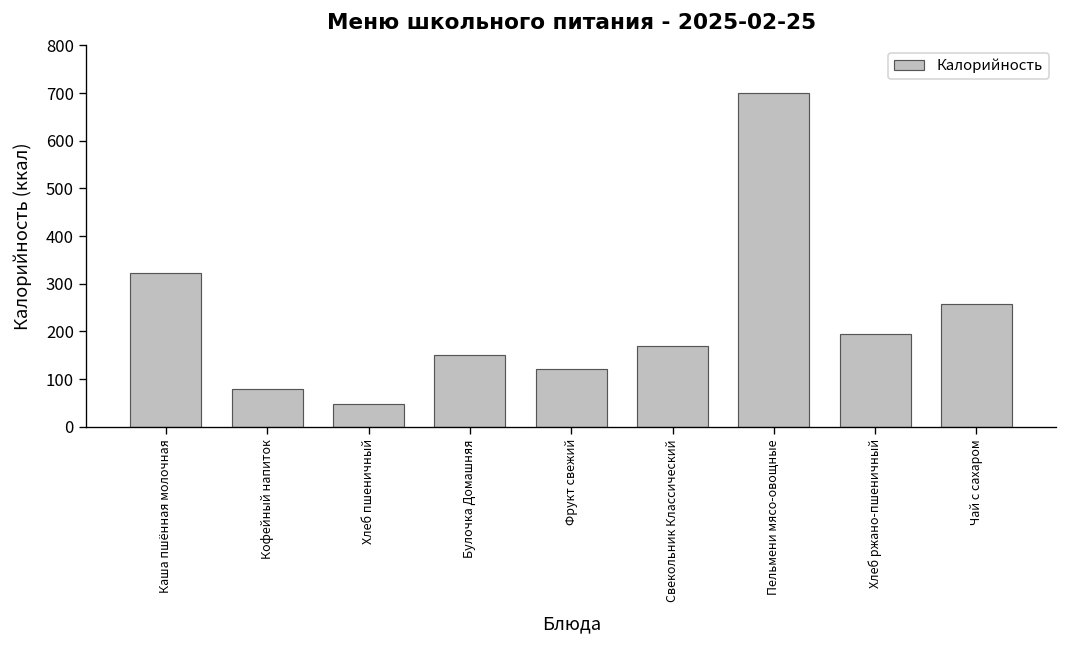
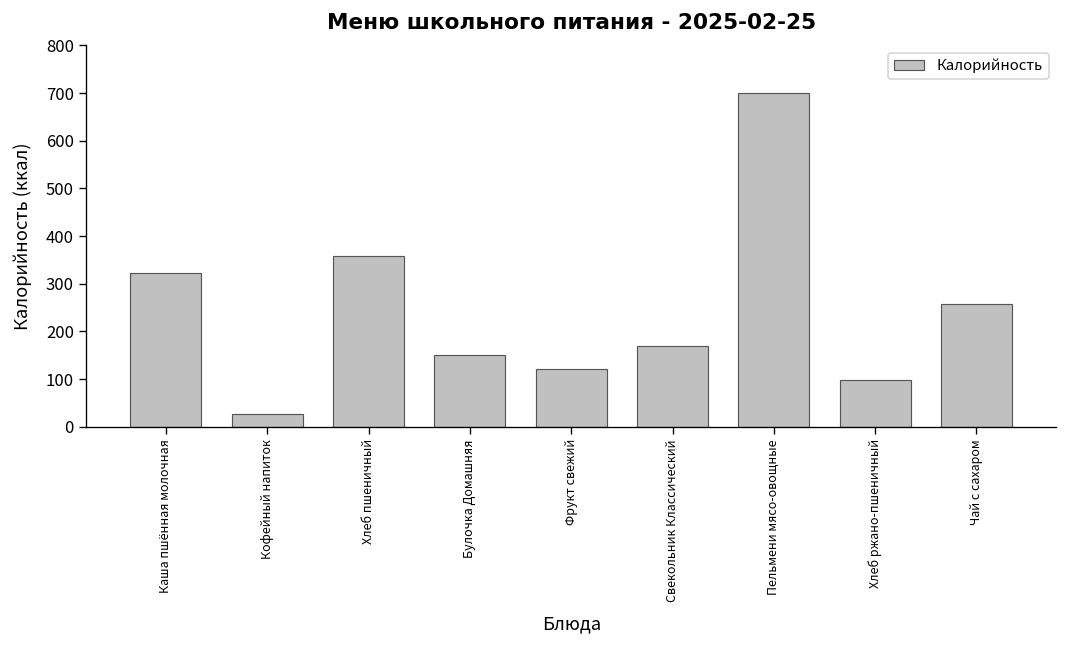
  {
    "Каша пшённая молочная": 320,
-   "Кофейный напиток": 80,
-   "Хлеб пшеничный": 50,
+   "Кофейный напиток": 30,
+   "Хлеб пшеничный": 360,
    "Булочка Домашняя": 150,
    "Фрукт свежий": 120,
    "Свекольник Классический": 170,
    "Пельмени мясо-овощные": 700,
-   "Хлеб ржано-пшеничный": 190,
+   "Хлеб ржано-пшеничный": 100,
    "Чай с сахаром": 260
  }
